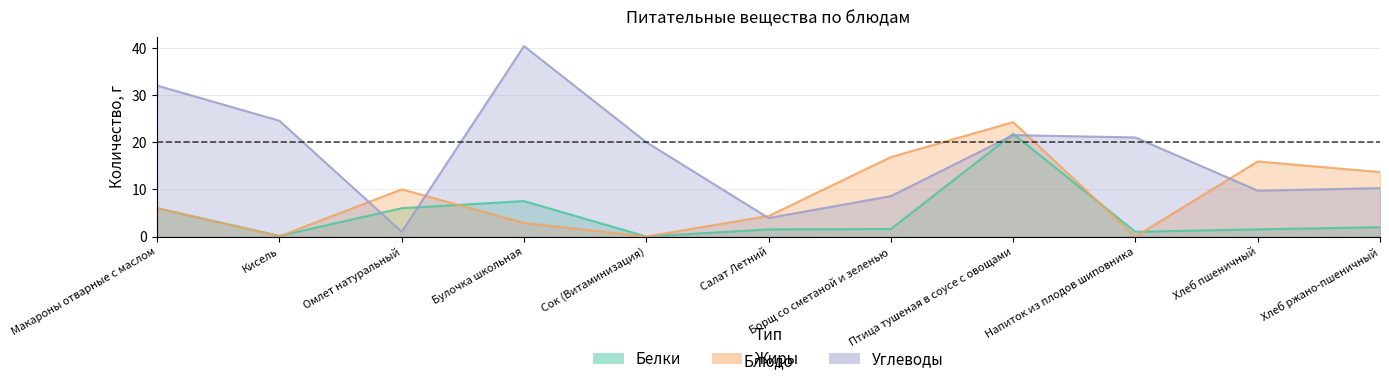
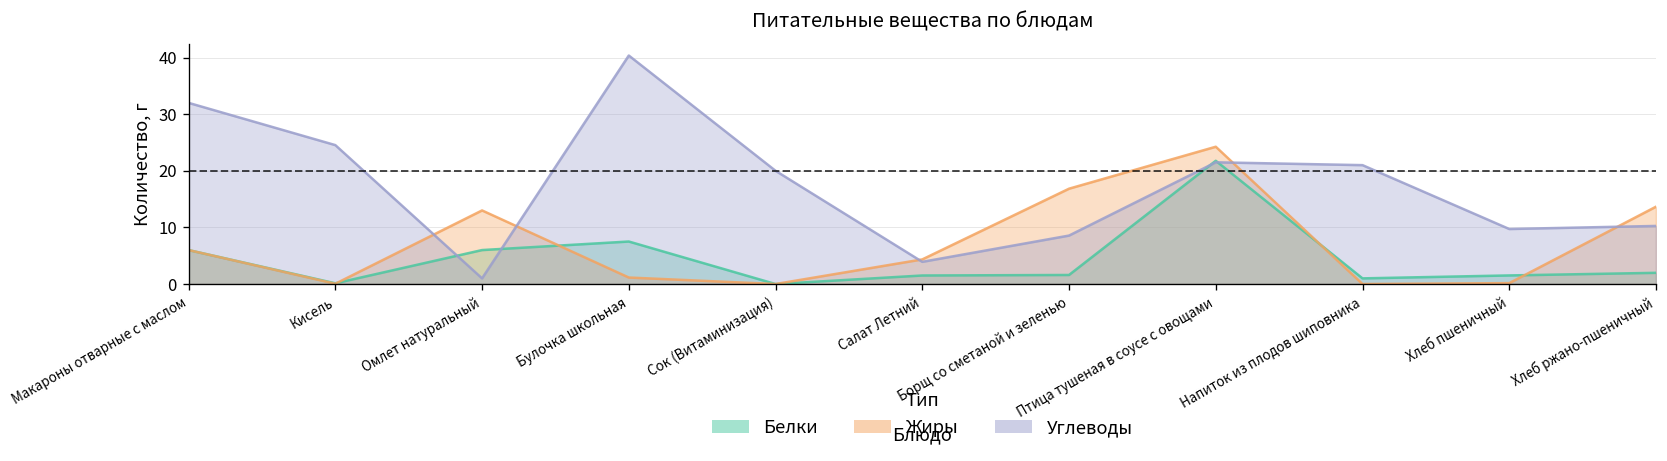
  {
    "Жиры": {
-     "Омлет натуральный": 10,
-     "Булочка школьная": 3,
+     "Омлет натуральный": 13,
+     "Булочка школьная": 1,
      "Борщ со сметаной и зеленью": 17,
      "Птица тушеная в соусе с овощами": 24,
      "Напиток из плодов шиповника": 0,
-     "Хлеб пшеничный": 16,
+     "Хлеб пшеничный": 0,
      "Хлеб ржано-пшеничный": 14
    }
  }
